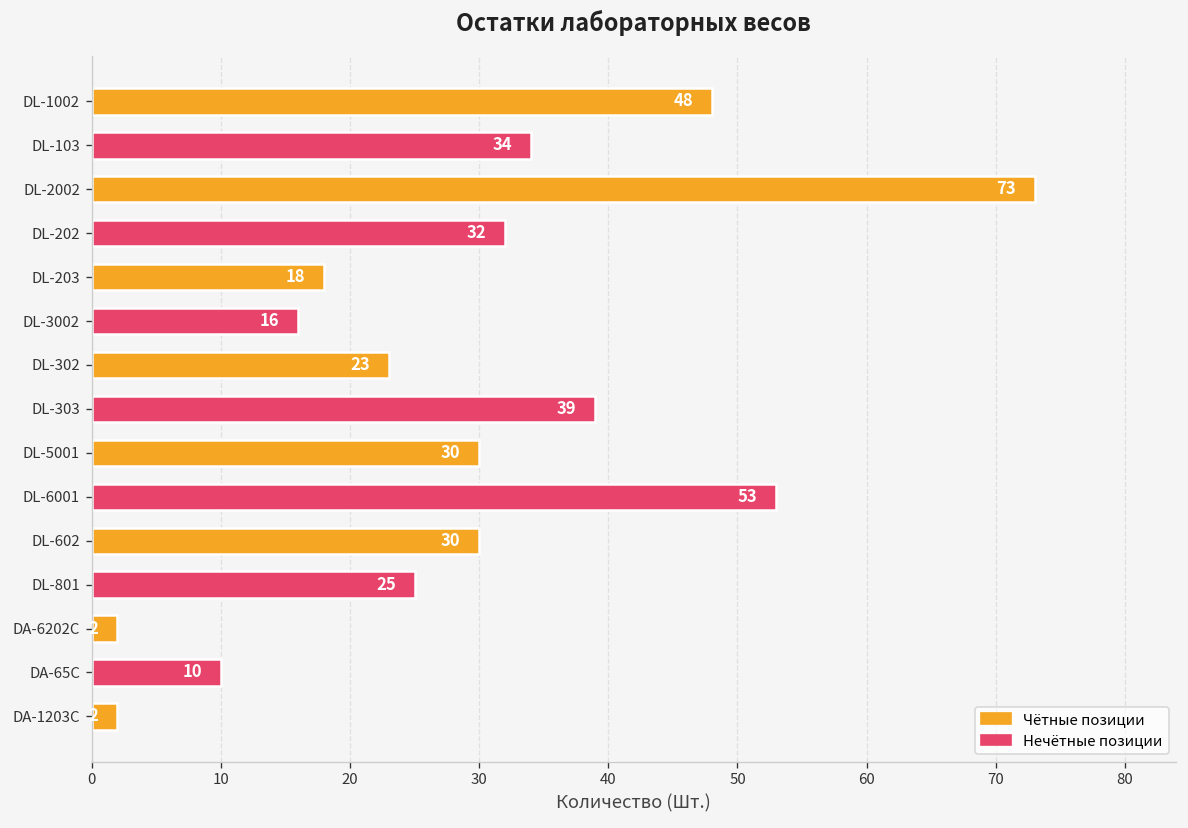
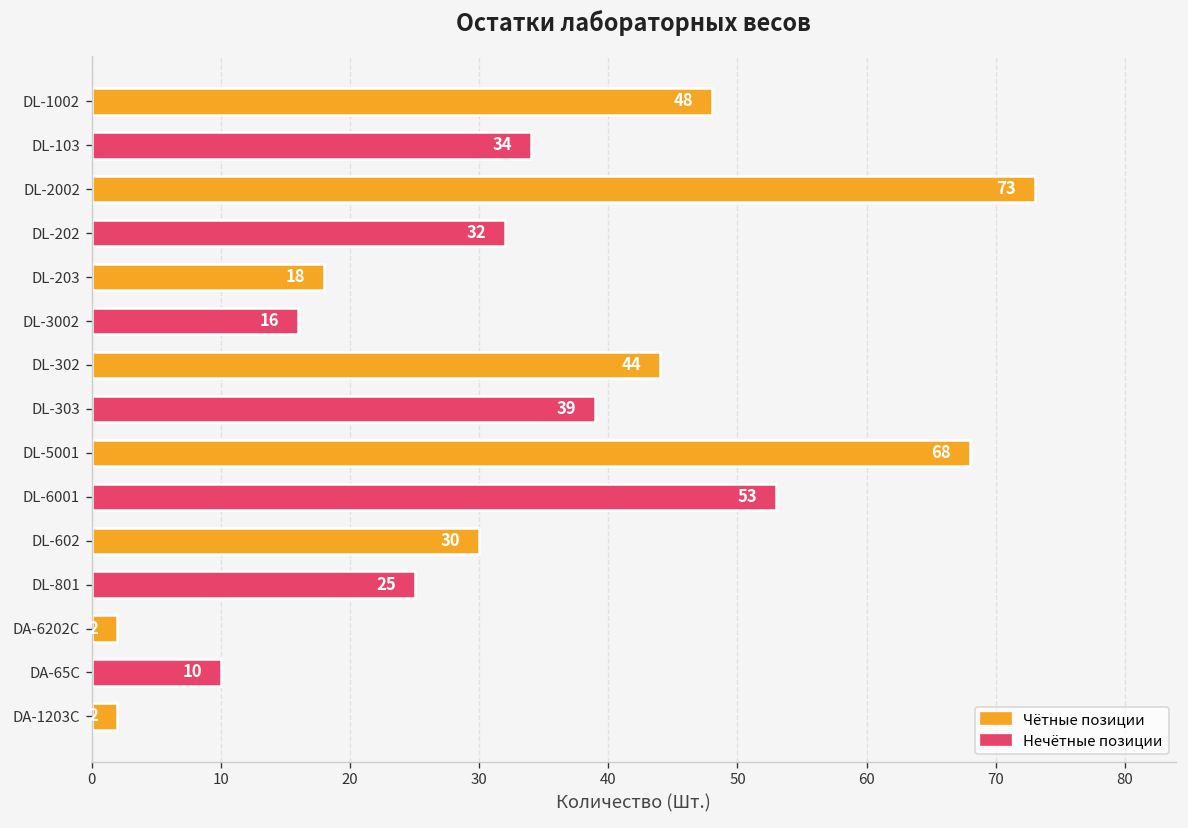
  {
    "DL-1002": 48,
    "DL-103": 34,
    "DL-2002": 73,
    "DL-202": 32,
    "DL-203": 18,
    "DL-3002": 16,
-   "DL-302": 23,
+   "DL-302": 44,
    "DL-303": 39,
-   "DL-5001": 30,
+   "DL-5001": 68,
    "DL-6001": 53,
    "DL-602": 30,
    "DL-801": 25,
    "DA-6202C": 2,
    "DA-65C": 10,
    "DA-1203C": 2
  }
